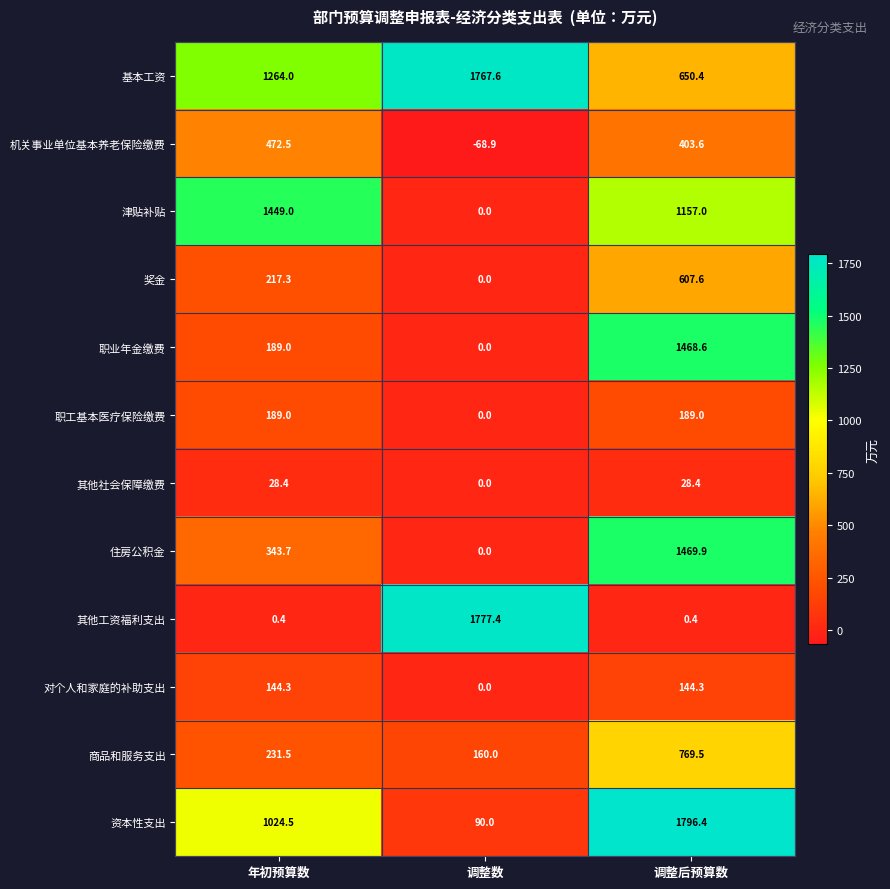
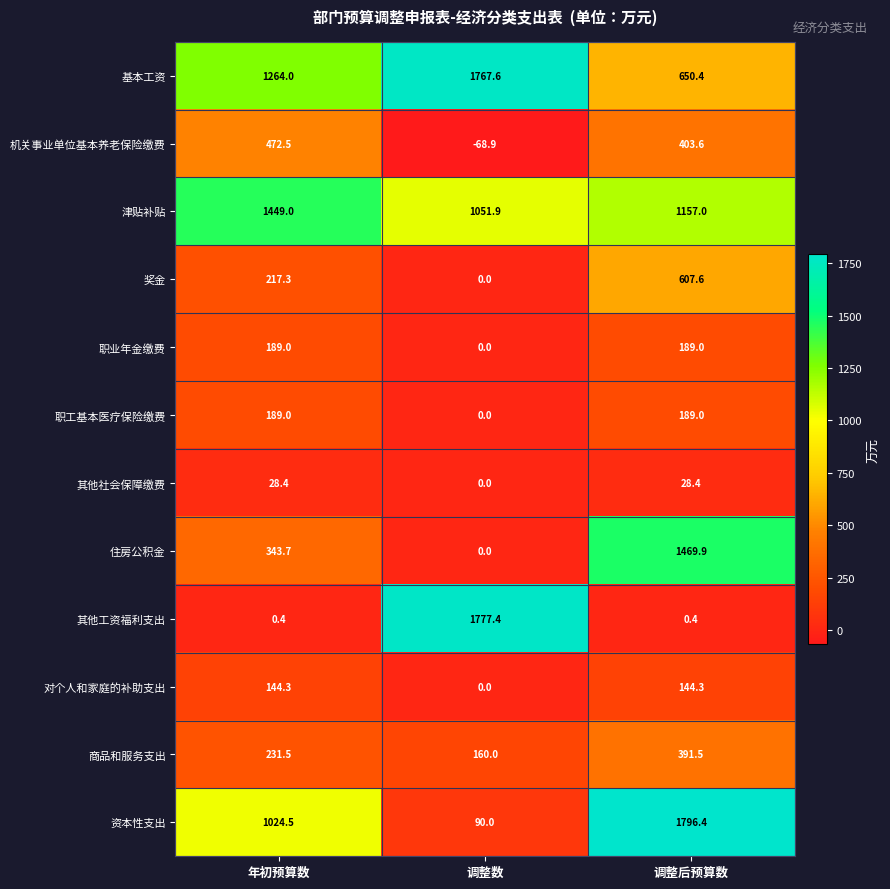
  {
    "基本工资": {
      "年初预算数": 1264.0,
      "调整数": 1767.6,
      "调整后预算数": 650.4
    },
    "机关事业单位基本养老保险缴费": {
      "年初预算数": 472.5,
      "调整数": -68.9,
      "调整后预算数": 403.6
    },
    "津贴补贴": {
      "年初预算数": 1449.0,
-     "调整数": 0.0,
+     "调整数": 1051.9,
      "调整后预算数": 1157.0
    },
    "奖金": {
      "年初预算数": 217.3,
      "调整数": 0.0,
      "调整后预算数": 607.6
    },
    "职业年金缴费": {
      "年初预算数": 189.0,
      "调整数": 0.0,
-     "调整后预算数": 1468.6
+     "调整后预算数": 189.0
    },
    "职工基本医疗保险缴费": {
      "年初预算数": 189.0,
      "调整数": 0.0,
      "调整后预算数": 189.0
    },
    "其他社会保障缴费": {
      "年初预算数": 28.4,
      "调整数": 0.0,
      "调整后预算数": 28.4
    },
    "住房公积金": {
      "年初预算数": 343.7,
      "调整数": 0.0,
      "调整后预算数": 1469.9
    },
    "其他工资福利支出": {
      "年初预算数": 0.4,
      "调整数": 1777.4,
      "调整后预算数": 0.4
    },
    "对个人和家庭的补助支出": {
      "年初预算数": 144.3,
      "调整数": 0.0,
      "调整后预算数": 144.3
    },
    "商品和服务支出": {
      "年初预算数": 231.5,
      "调整数": 160.0,
-     "调整后预算数": 769.5
+     "调整后预算数": 391.5
    },
    "资本性支出": {
      "年初预算数": 1024.5,
      "调整数": 90.0,
      "调整后预算数": 1796.4
    }
  }
